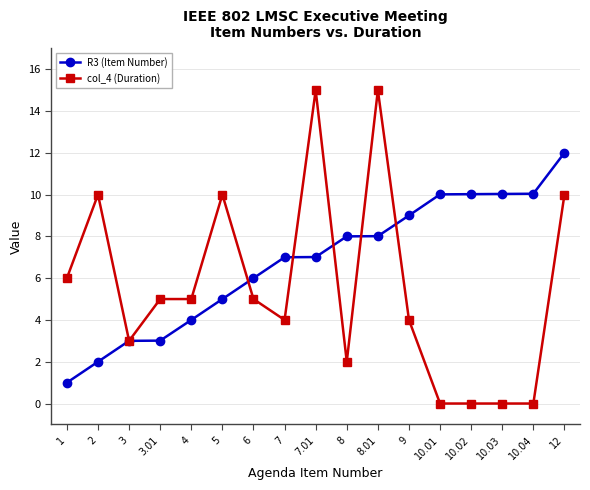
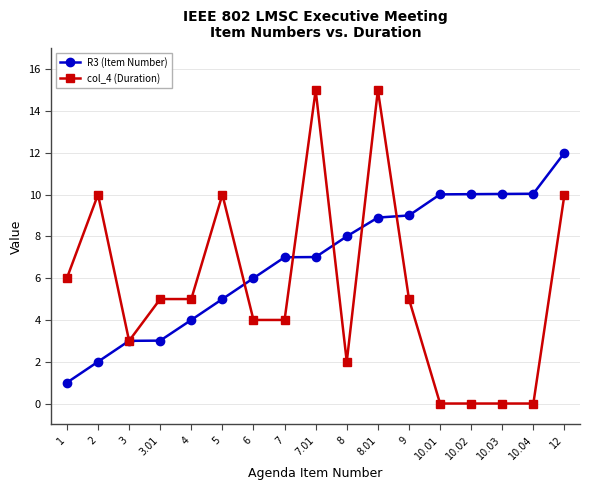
  {
    "R3 (Item Number)": {
      "1": 1.0,
      "2": 2.0,
      "3.01": 3.0,
      "4": 4.0,
      "5": 5.0,
      "6": 6.0,
      "7": 7.0,
      "7.01": 7.0,
      "8": 8.0,
-     "8.01": 8.0,
+     "8.01": 8.9,
      "9": 9.0,
      "10.01": 10.0,
      "10.02": 10.0,
      "10.03": 10.0,
      "10.04": 10.0,
      "12": 12.0
    },
    "col_4 (Duration)": {
      "1": 6,
      "2": 10,
      "3.01": 5,
      "4": 5,
      "5": 10,
-     "6": 5,
+     "6": 4,
      "7": 4,
      "7.01": 15,
      "8": 2,
      "8.01": 15,
-     "9": 4,
+     "9": 5,
      "10.01": 0,
      "10.02": 0,
      "10.03": 0,
      "10.04": 0,
      "12": 10
    }
  }
